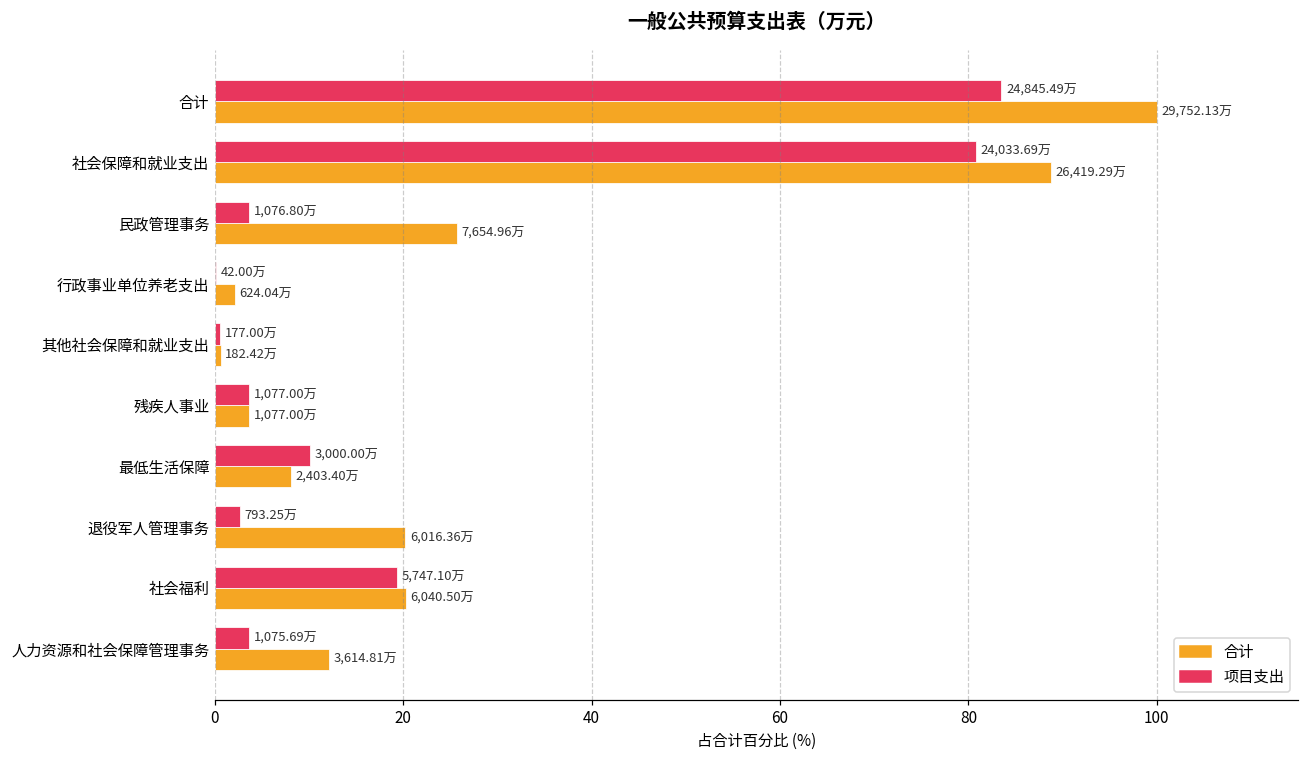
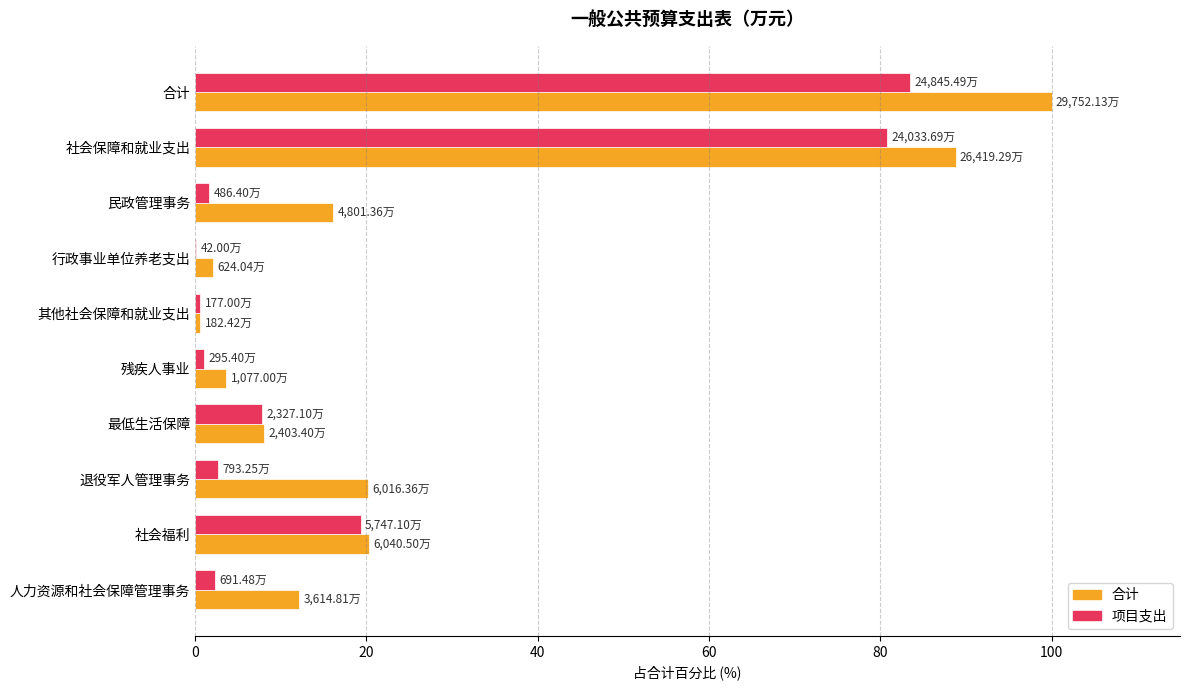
  {
    "合计": {
-     "民政管理事务": "7,654.96万"
+     "民政管理事务": "4,801.36万"
    },
    "项目支出": {
-     "民政管理事务": "1,076.80万",
-     "残疾人事业": "1,077.00万",
-     "最低生活保障": "3,000.00万",
-     "人力资源和社会保障管理事务": "1,075.69万"
+     "民政管理事务": "486.40万",
+     "残疾人事业": "295.40万",
+     "最低生活保障": "2,327.10万",
+     "人力资源和社会保障管理事务": "691.48万"
    }
  }
